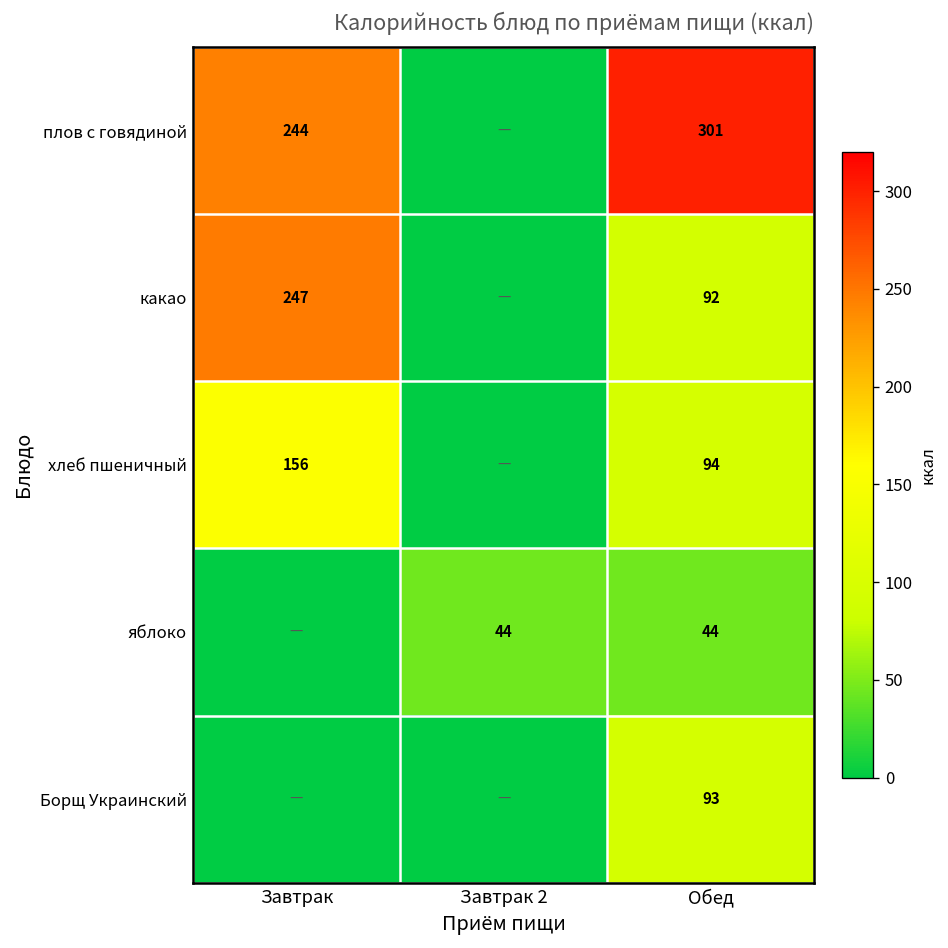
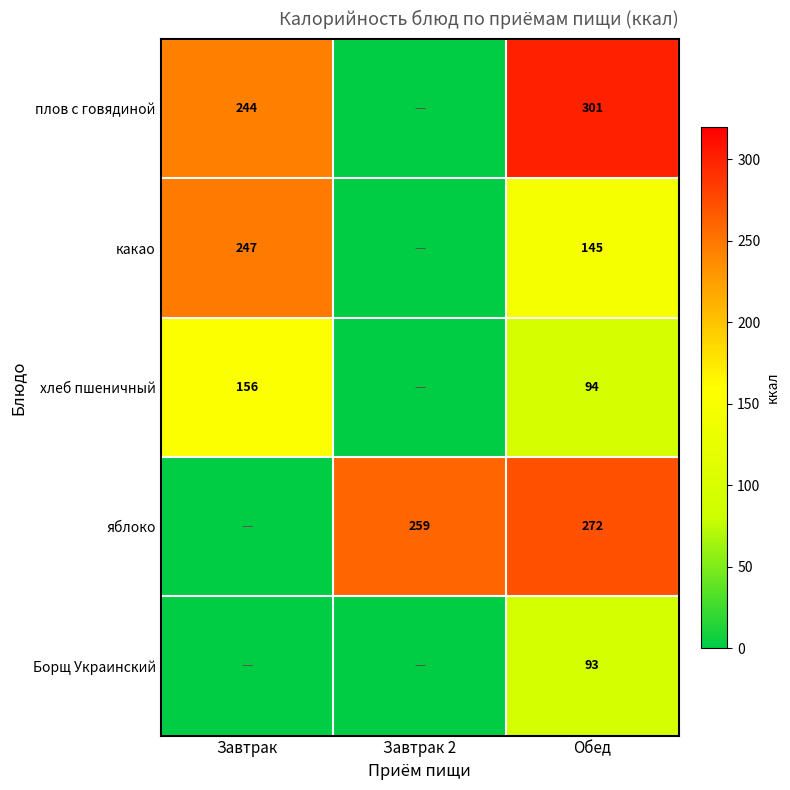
  {
    "плов с говядиной": {
      "Завтрак": 244,
      "Обед": 301
    },
    "какао": {
      "Завтрак": 247,
-     "Обед": 92
+     "Обед": 145
    },
    "хлеб пшеничный": {
      "Завтрак": 156,
      "Обед": 94
    },
    "яблоко": {
-     "Завтрак 2": 44,
-     "Обед": 44
+     "Завтрак 2": 259,
+     "Обед": 272
    },
    "Борщ Украинский": {
      "Обед": 93
    }
  }
